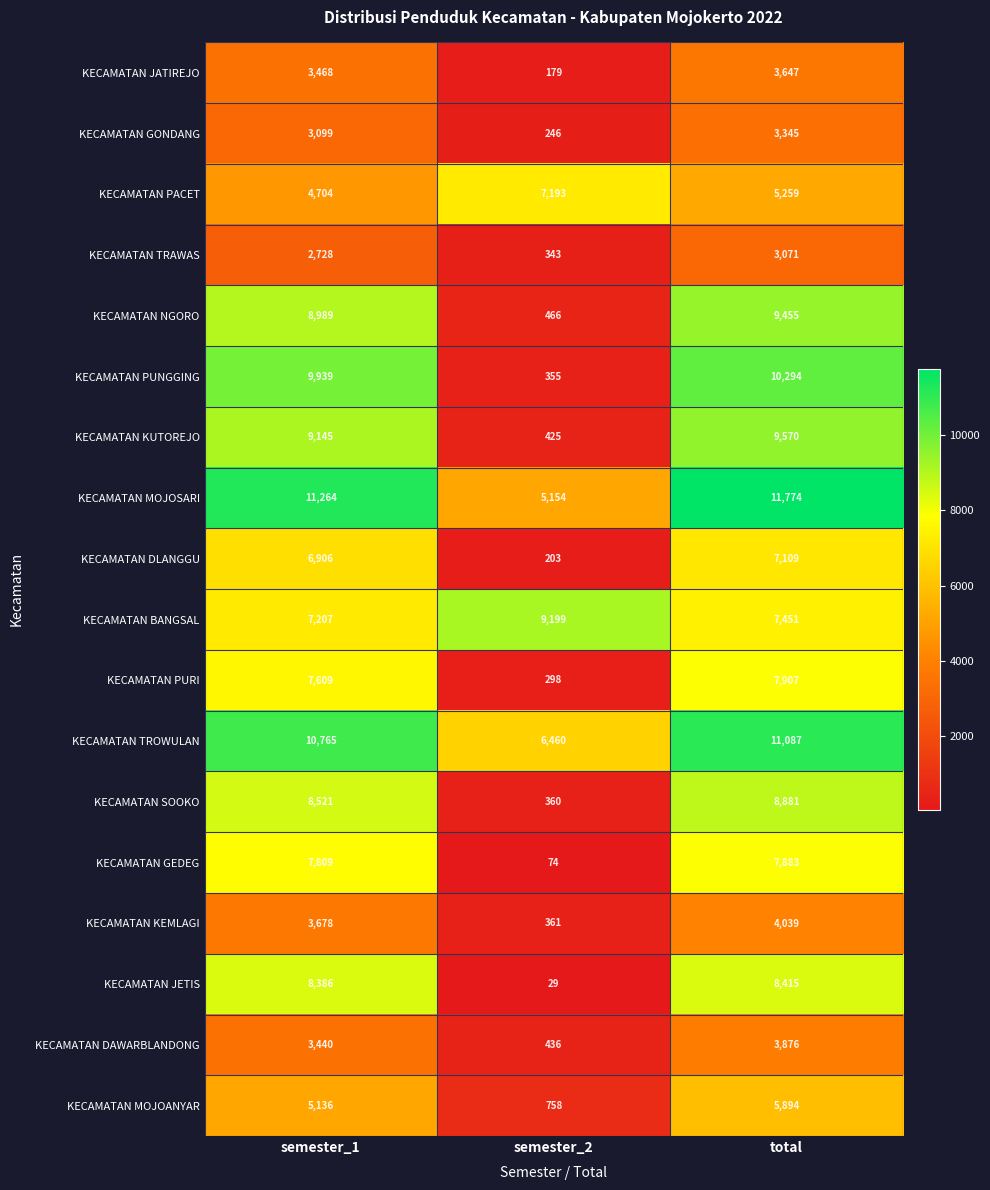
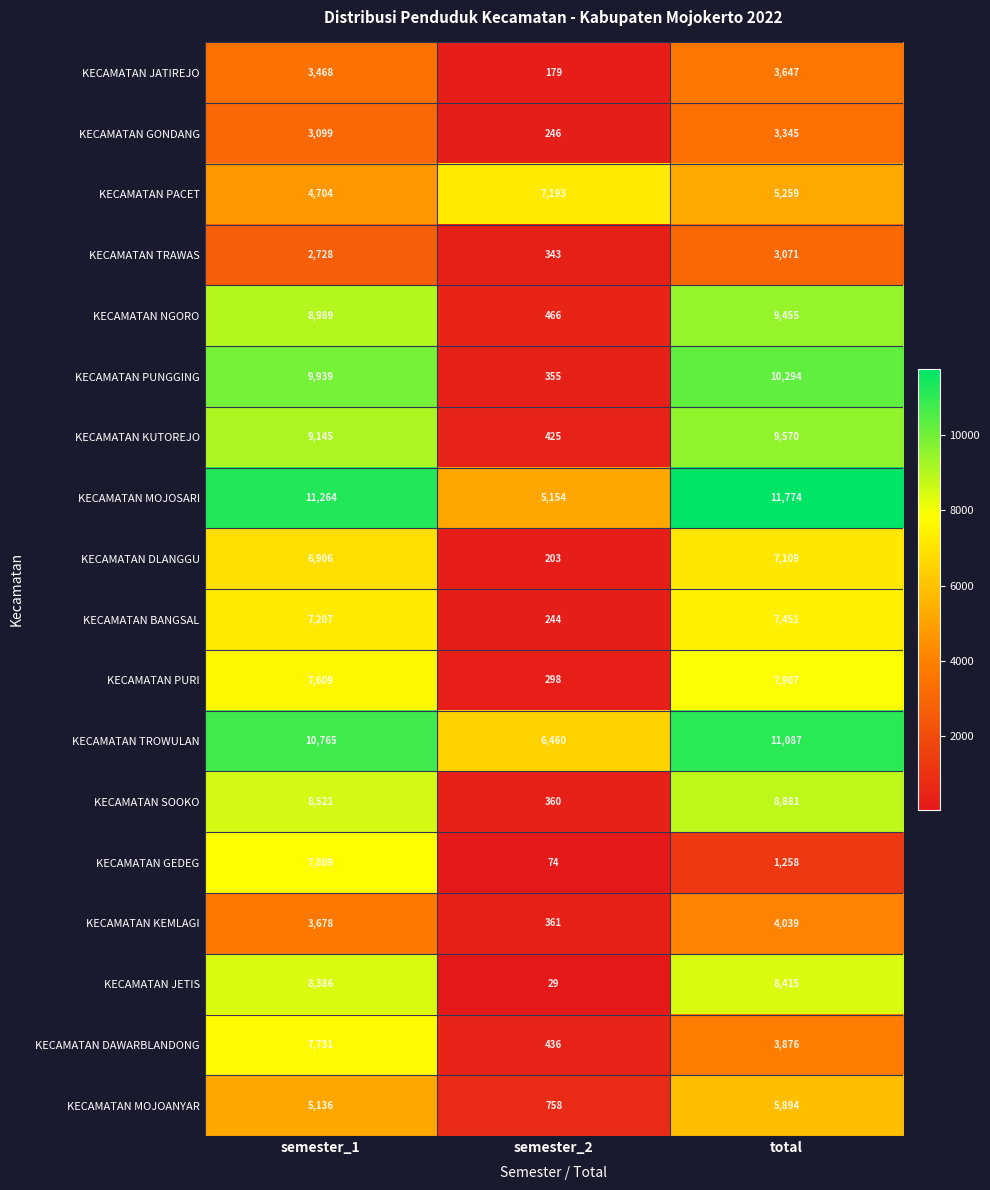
  {
    "KECAMATAN JATIREJO": {
      "semester_1": "3,468",
      "semester_2": "179",
      "total": "3,647"
    },
    "KECAMATAN GONDANG": {
      "semester_1": "3,099",
      "semester_2": "246",
      "total": "3,345"
    },
    "KECAMATAN PACET": {
      "semester_1": "4,704",
      "semester_2": "7,193",
      "total": "5,259"
    },
    "KECAMATAN TRAWAS": {
      "semester_1": "2,728",
      "semester_2": "343",
      "total": "3,071"
    },
    "KECAMATAN NGORO": {
      "semester_1": "8,989",
      "semester_2": "466",
      "total": "9,455"
    },
    "KECAMATAN PUNGGING": {
      "semester_1": "9,939",
      "semester_2": "355",
      "total": "10,294"
    },
    "KECAMATAN KUTOREJO": {
      "semester_1": "9,145",
      "semester_2": "425",
      "total": "9,570"
    },
    "KECAMATAN MOJOSARI": {
      "semester_1": "11,264",
      "semester_2": "5,154",
      "total": "11,774"
    },
    "KECAMATAN DLANGGU": {
      "semester_1": "6,906",
      "semester_2": "203",
      "total": "7,109"
    },
    "KECAMATAN BANGSAL": {
      "semester_1": "7,207",
-     "semester_2": "9,199",
+     "semester_2": "244",
      "total": "7,451"
    },
    "KECAMATAN PURI": {
      "semester_1": "7,609",
      "semester_2": "298",
      "total": "7,907"
    },
    "KECAMATAN TROWULAN": {
      "semester_1": "10,765",
      "semester_2": "6,460",
      "total": "11,087"
    },
    "KECAMATAN SOOKO": {
      "semester_1": "8,521",
      "semester_2": "360",
      "total": "8,881"
    },
    "KECAMATAN GEDEG": {
      "semester_1": "7,809",
      "semester_2": "74",
-     "total": "7,883"
+     "total": "1,258"
    },
    "KECAMATAN KEMLAGI": {
      "semester_1": "3,678",
      "semester_2": "361",
      "total": "4,039"
    },
    "KECAMATAN JETIS": {
      "semester_1": "8,386",
      "semester_2": "29",
      "total": "8,415"
    },
    "KECAMATAN DAWARBLANDONG": {
-     "semester_1": "3,440",
+     "semester_1": "7,731",
      "semester_2": "436",
      "total": "3,876"
    },
    "KECAMATAN MOJOANYAR": {
      "semester_1": "5,136",
      "semester_2": "758",
      "total": "5,894"
    }
  }
